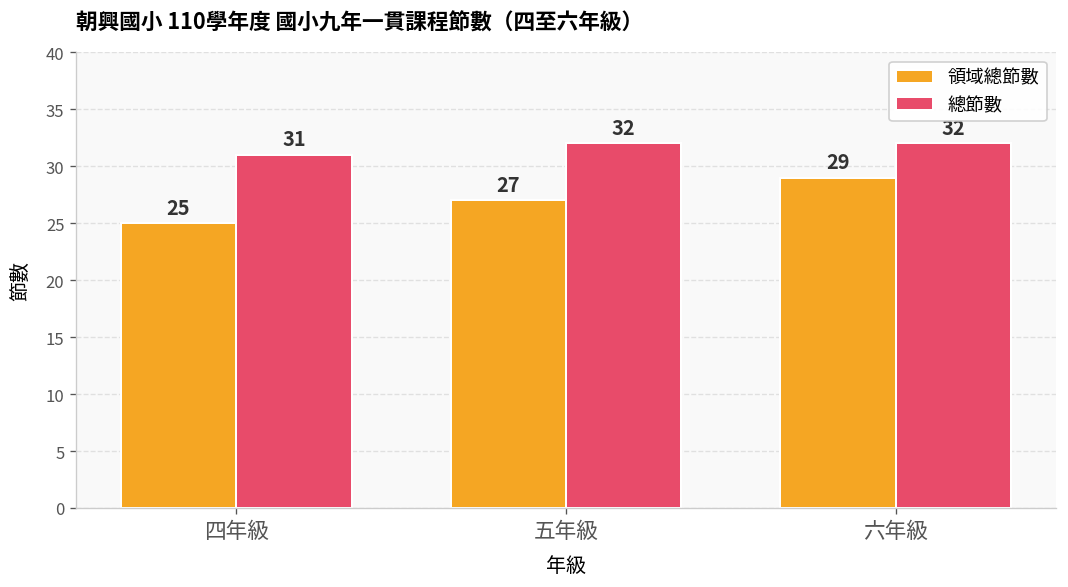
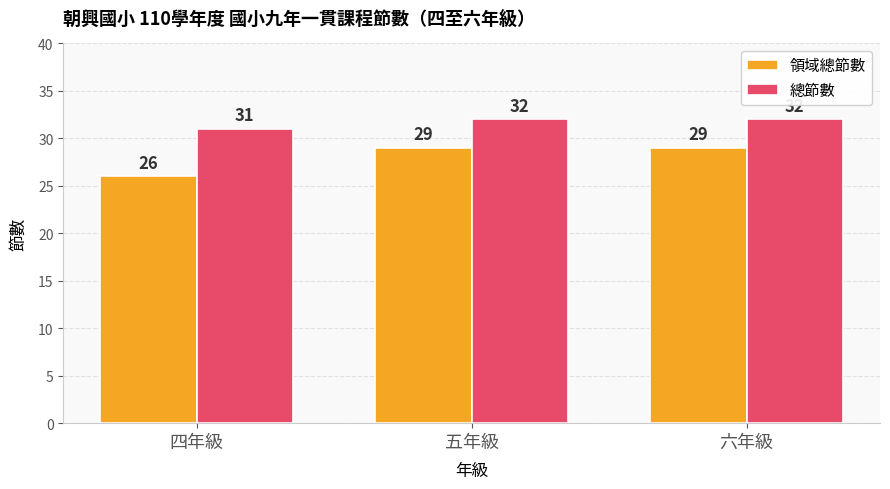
  {
    "領域總節數": {
-     "四年級": 25,
-     "五年級": 27,
+     "四年級": 26,
+     "五年級": 29,
      "六年級": 29
    },
    "總節數": {
      "四年級": 31,
      "五年級": 32
    }
  }
